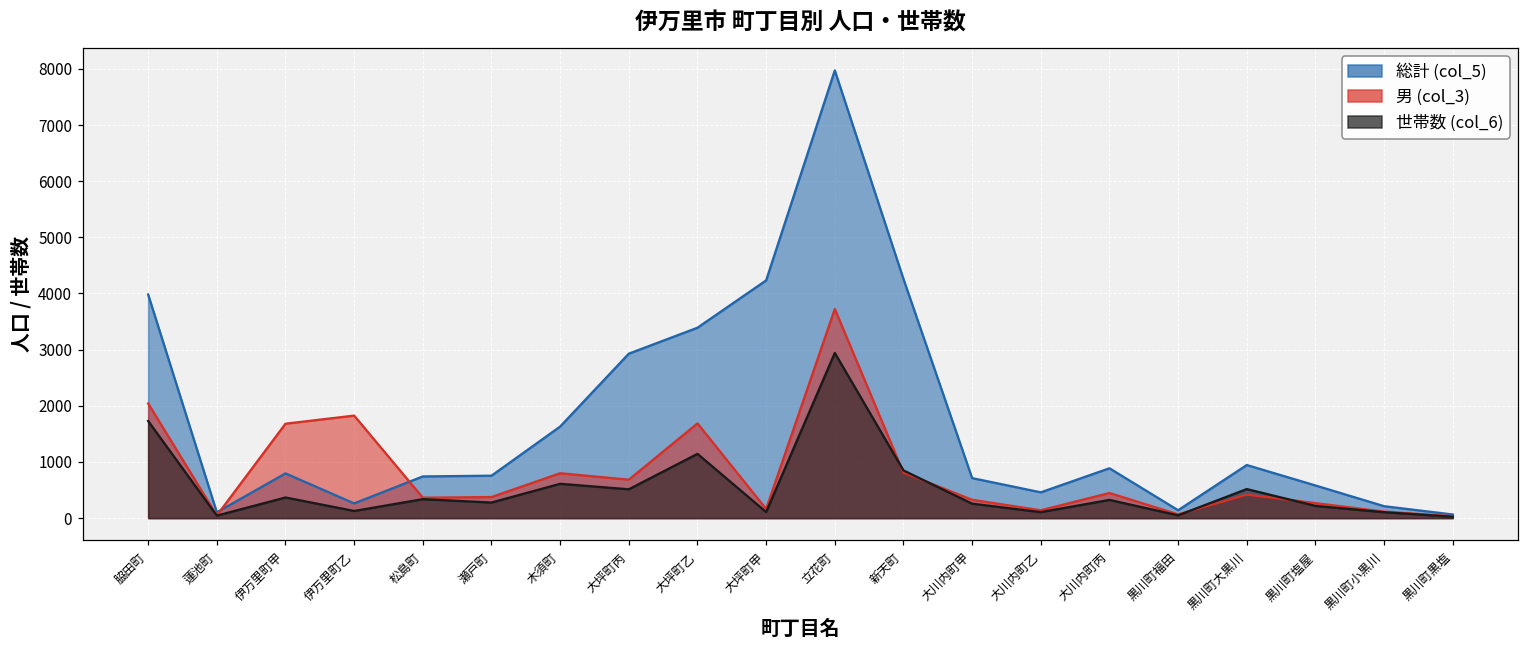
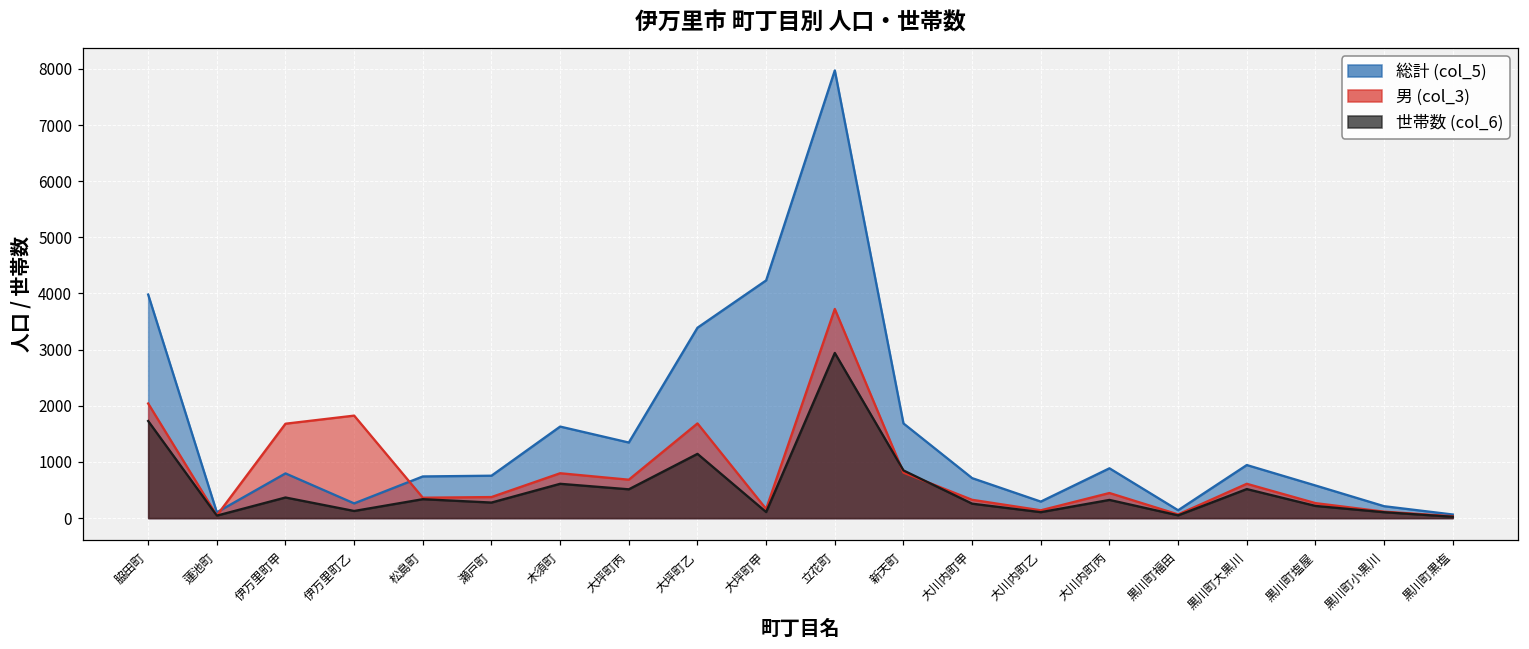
  {
    "総計 (col_5)": {
      "脇田町": 4000,
      "蓮池町": 100,
      "伊万里町甲": 800,
      "伊万里町乙": 300,
      "松島町": 700,
      "瀬戸町": 800,
      "木須町": 1600,
-     "大坪町丙": 2900,
+     "大坪町丙": 1300,
      "大坪町乙": 3400,
      "大坪町甲": 4200,
      "立花町": 8000,
-     "新天町": 4300,
+     "新天町": 1700,
      "大川内町甲": 700,
-     "大川内町乙": 500,
+     "大川内町乙": 300,
      "大川内町丙": 900,
      "黒川町福田": 100,
      "黒川町大黒川": 900,
      "黒川町塩屋": 600,
      "黒川町小黒川": 200
    },
    "男 (col_3)": {
      "脇田町": 2000,
      "伊万里町甲": 1700,
      "伊万里町乙": 1800,
      "瀬戸町": 400,
      "木須町": 800,
      "大坪町丙": 700,
      "大坪町乙": 1700,
      "大坪町甲": 200,
      "立花町": 3700,
      "大川内町甲": 300,
      "大川内町丙": 400,
-     "黒川町大黒川": 400
+     "黒川町大黒川": 600
    },
    "世帯数 (col_6)": {
      "脇田町": 1700,
      "伊万里町甲": 400,
      "伊万里町乙": 100,
      "瀬戸町": 300,
      "木須町": 600,
      "大坪町丙": 500,
      "大坪町乙": 1100,
      "大坪町甲": 100,
      "立花町": 2900,
      "大川内町甲": 300,
      "大川内町丙": 300,
      "黒川町大黒川": 500
    }
  }
